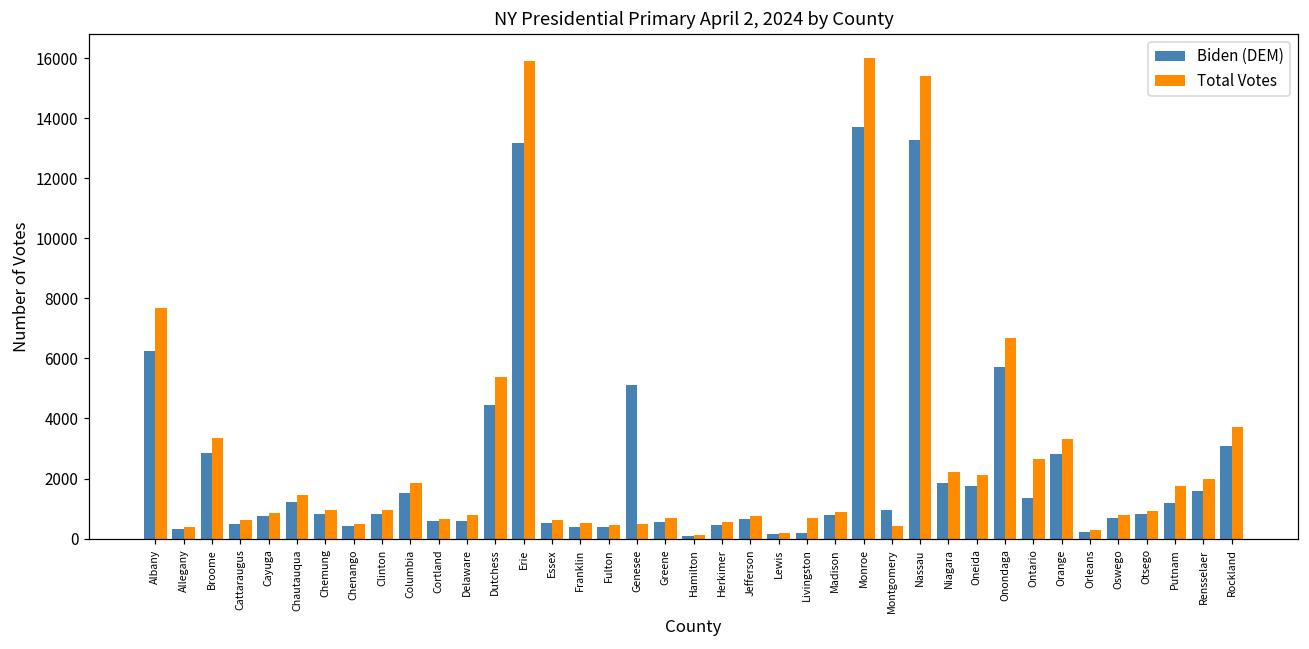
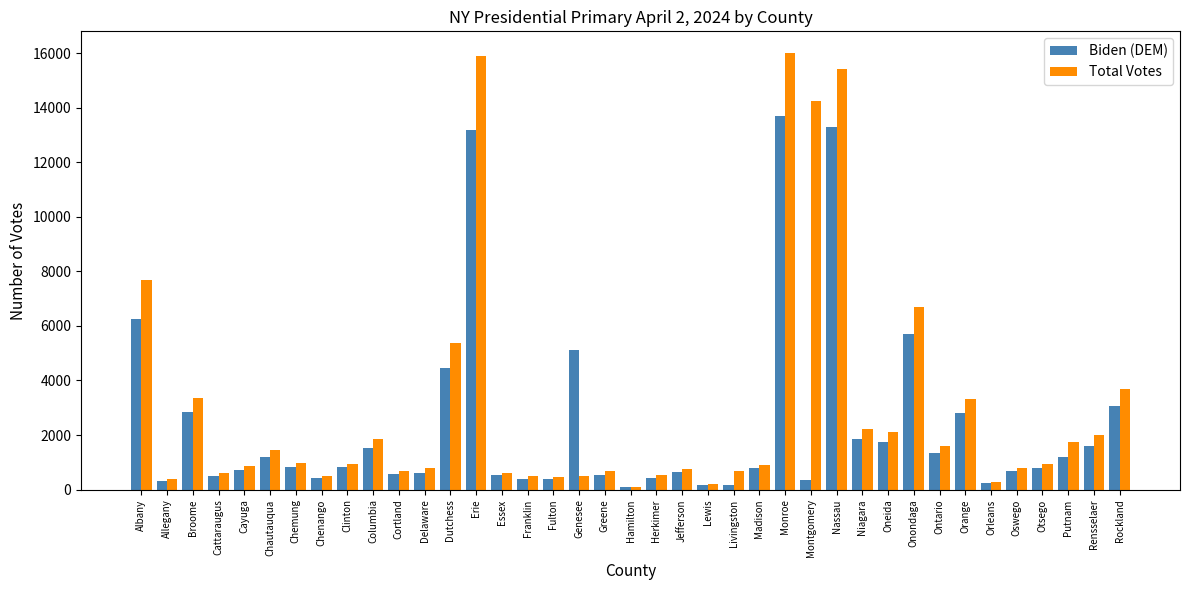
  {
    "Biden (DEM)": {
      "Albany": 6300,
      "Allegany": 300,
      "Broome": 2900,
      "Cattaraugus": 500,
      "Cayuga": 700,
      "Chautauqua": 1200,
      "Chemung": 800,
      "Chenango": 400,
      "Clinton": 800,
      "Columbia": 1500,
      "Cortland": 600,
      "Delaware": 600,
      "Dutchess": 4400,
      "Erie": 13200,
      "Essex": 500,
      "Franklin": 400,
      "Fulton": 400,
      "Genesee": 5100,
      "Greene": 500,
      "Herkimer": 400,
      "Jefferson": 600,
      "Lewis": 200,
      "Livingston": 200,
      "Madison": 800,
      "Monroe": 13700,
-     "Montgomery": 900,
+     "Montgomery": 300,
      "Nassau": 13300,
      "Niagara": 1900,
      "Oneida": 1800,
      "Onondaga": 5700,
      "Ontario": 1400,
      "Orange": 2800,
      "Orleans": 200,
      "Oswego": 700,
      "Otsego": 800,
      "Putnam": 1200,
      "Rensselaer": 1600,
      "Rockland": 3100
    },
    "Total Votes": {
      "Albany": 7700,
      "Allegany": 400,
      "Broome": 3300,
      "Cattaraugus": 600,
      "Cayuga": 900,
      "Chautauqua": 1500,
      "Chemung": 1000,
      "Chenango": 500,
      "Clinton": 1000,
      "Columbia": 1800,
      "Cortland": 700,
      "Delaware": 800,
      "Dutchess": 5400,
      "Erie": 15900,
      "Essex": 600,
      "Franklin": 500,
      "Fulton": 400,
      "Genesee": 500,
      "Greene": 700,
      "Hamilton": 100,
      "Herkimer": 500,
      "Jefferson": 800,
      "Lewis": 200,
      "Livingston": 700,
      "Madison": 900,
      "Monroe": 16000,
-     "Montgomery": 400,
+     "Montgomery": 14200,
      "Nassau": 15400,
      "Niagara": 2200,
      "Oneida": 2100,
      "Onondaga": 6700,
-     "Ontario": 2600,
+     "Ontario": 1600,
      "Orange": 3300,
      "Orleans": 300,
      "Oswego": 800,
      "Otsego": 900,
      "Putnam": 1700,
      "Rensselaer": 2000,
      "Rockland": 3700
    }
  }
